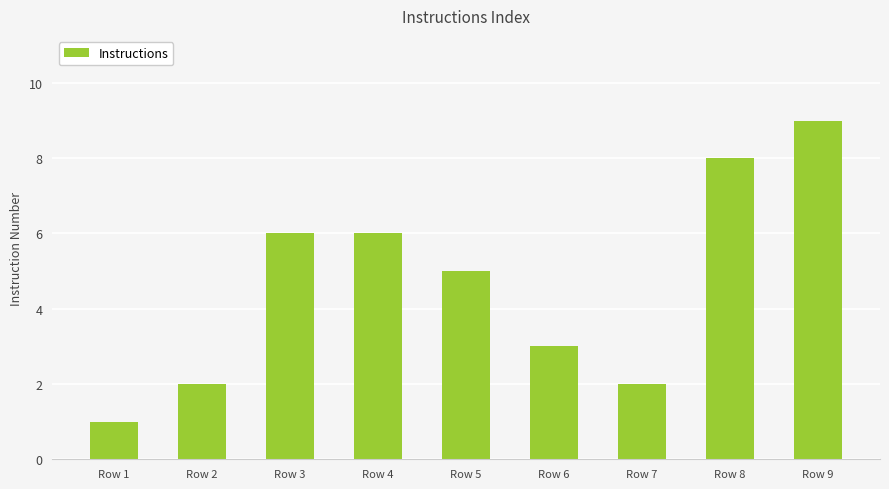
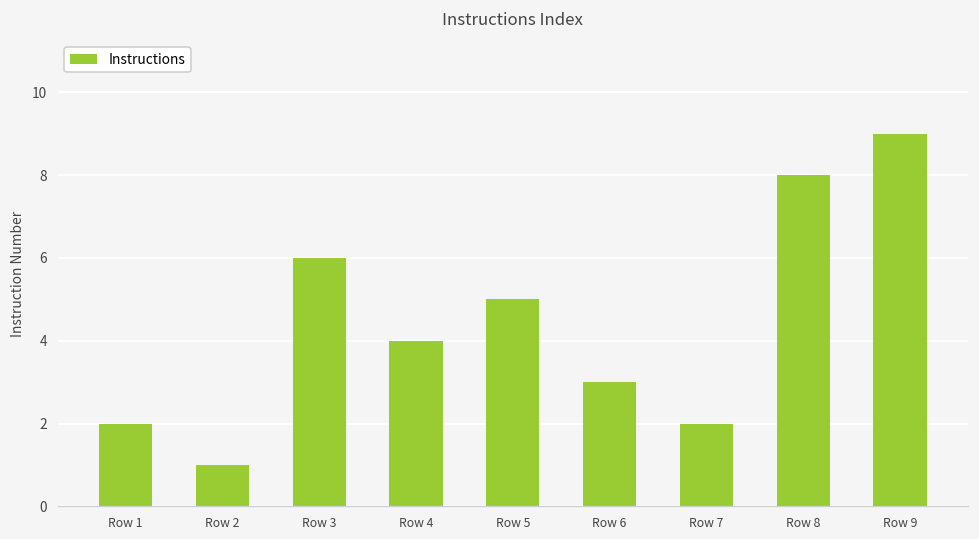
  {
-   "Row 1": 1,
-   "Row 2": 2,
+   "Row 1": 2,
+   "Row 2": 1,
    "Row 3": 6,
-   "Row 4": 6,
+   "Row 4": 4,
    "Row 5": 5,
    "Row 6": 3,
    "Row 7": 2,
    "Row 8": 8,
    "Row 9": 9
  }
